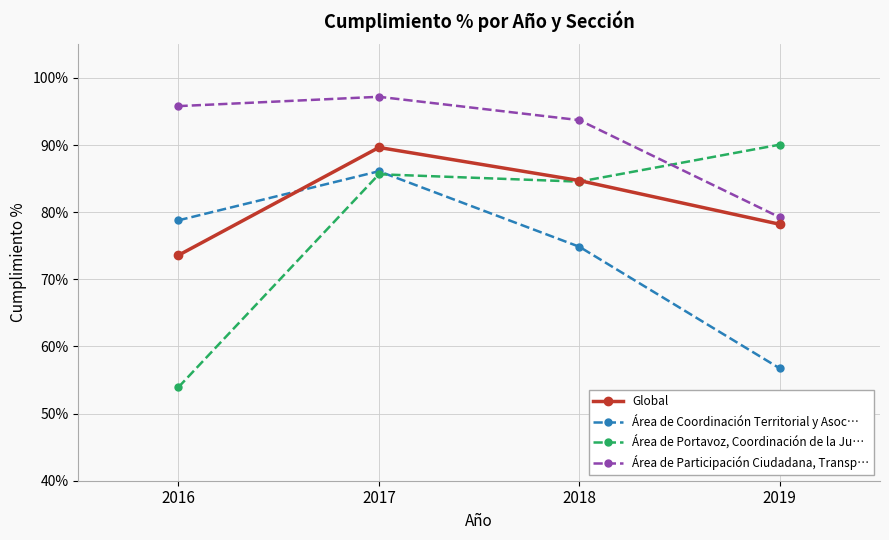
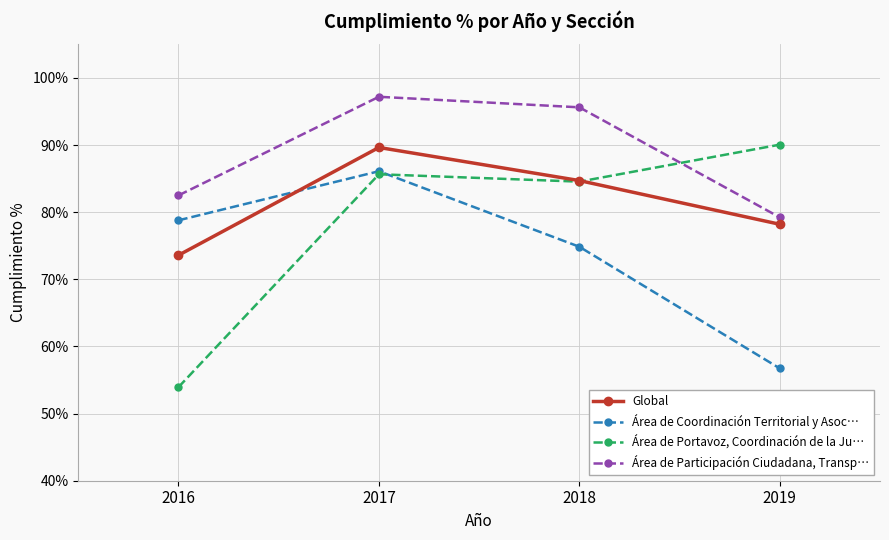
  {
    "Global": {
      "2016": "74%",
      "2017": "90%",
      "2019": "78%"
    },
    "Área de Coordinación Territorial y Asoc…": {
      "2016": "79%",
      "2017": "86%",
      "2018": "75%",
      "2019": "57%"
    },
    "Área de Portavoz, Coordinación de la Ju…": {
      "2016": "54%",
      "2017": "86%",
      "2019": "90%"
    },
    "Área de Participación Ciudadana, Transp…": {
-     "2016": "96%",
+     "2016": "83%",
      "2017": "97%",
-     "2018": "94%",
+     "2018": "96%",
      "2019": "79%"
    }
  }
